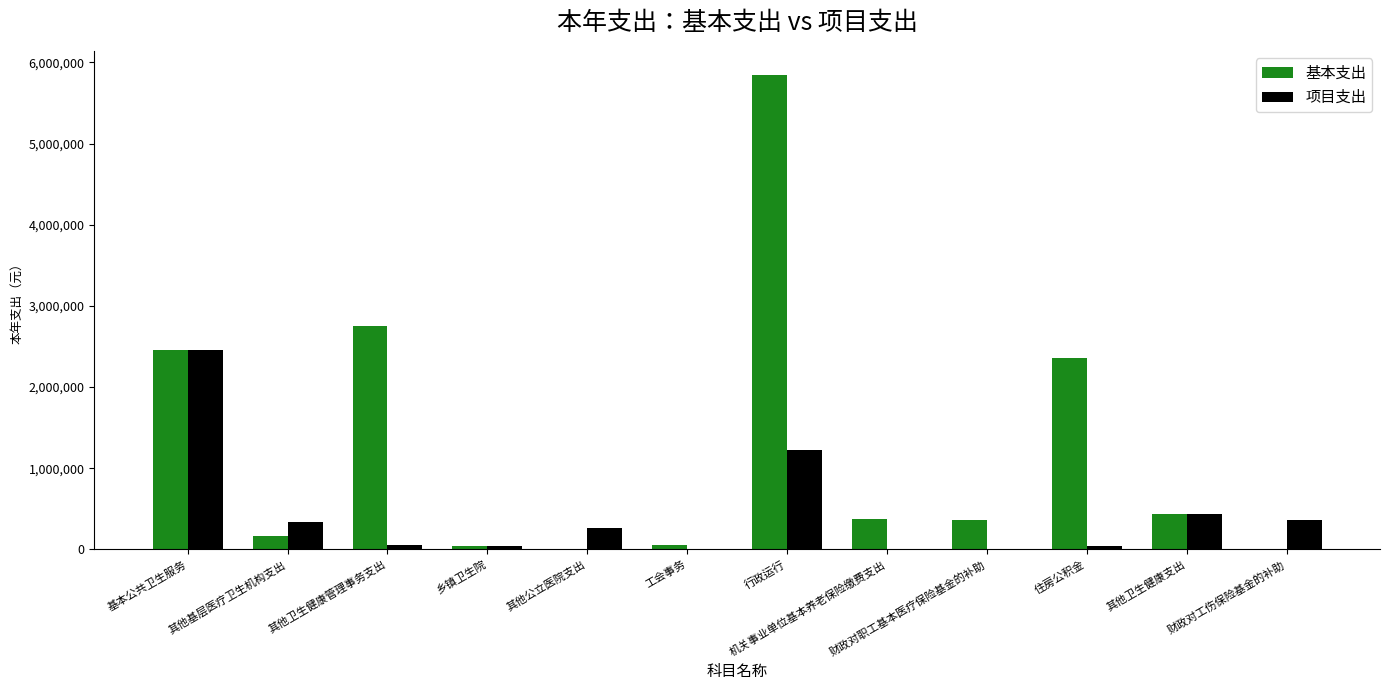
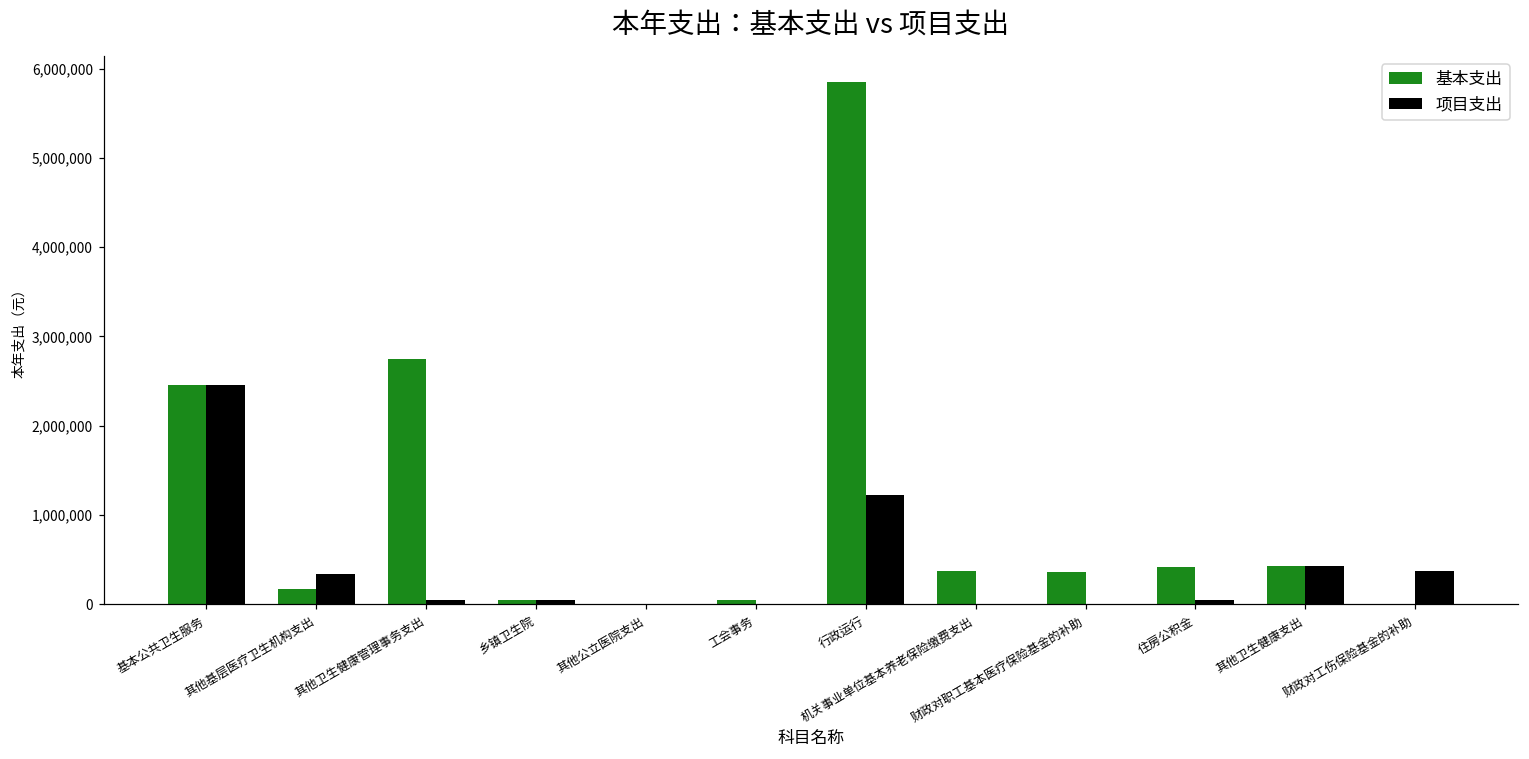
  {
    "基本支出": {
      "基本公共卫生服务": "2,500,000",
      "其他基层医疗卫生机构支出": "200,000",
      "其他卫生健康管理事务支出": "2,700,000",
      "乡镇卫生院": "0",
      "工会事务": "100,000",
      "行政运行": "5,800,000",
      "机关事业单位基本养老保险缴费支出": "400,000",
      "财政对职工基本医疗保险基金的补助": "400,000",
-     "住房公积金": "2,400,000",
+     "住房公积金": "400,000",
      "其他卫生健康支出": "400,000"
    },
    "项目支出": {
      "基本公共卫生服务": "2,500,000",
      "其他基层医疗卫生机构支出": "300,000",
      "其他卫生健康管理事务支出": "0",
      "乡镇卫生院": "0",
-     "其他公立医院支出": "300,000",
+     "其他公立医院支出": "0",
      "工会事务": "0",
      "行政运行": "1,200,000",
      "机关事业单位基本养老保险缴费支出": "0",
      "财政对职工基本医疗保险基金的补助": "0",
      "住房公积金": "0",
      "其他卫生健康支出": "400,000",
      "财政对工伤保险基金的补助": "400,000"
    }
  }
